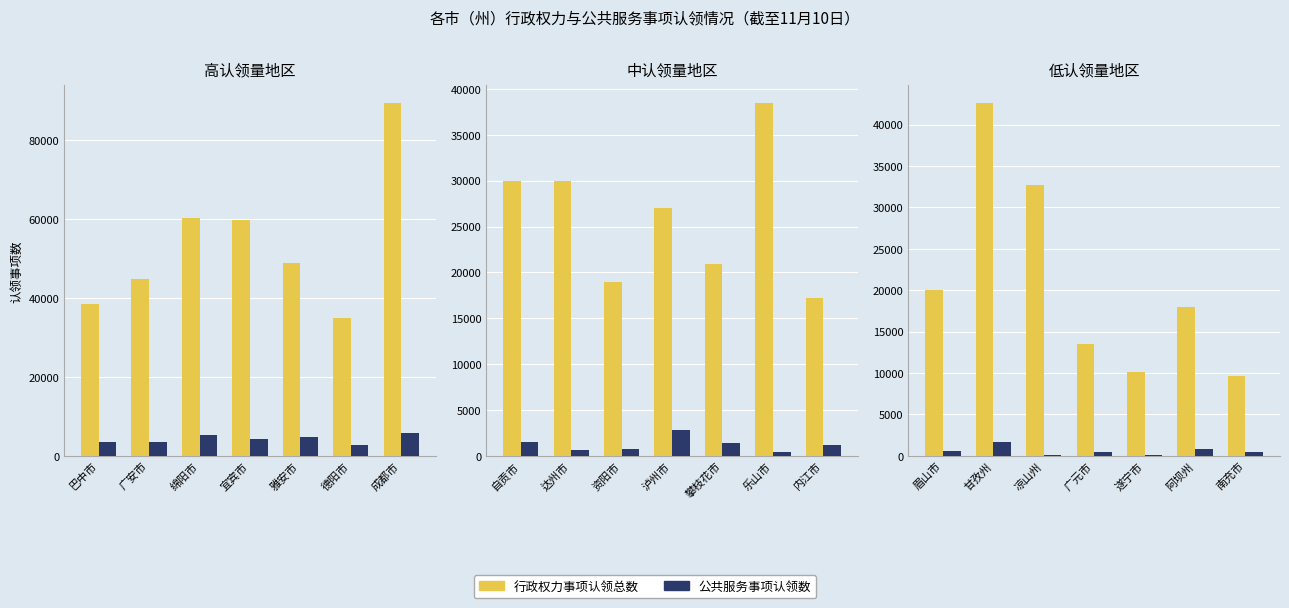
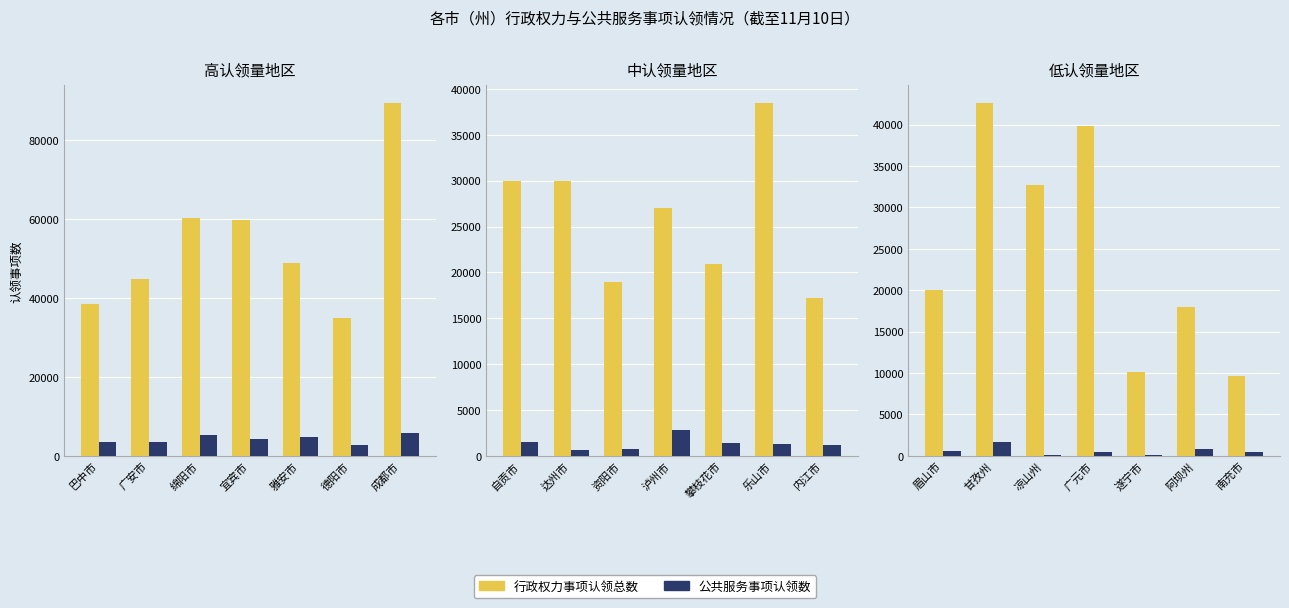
  {
    "高认领量地区": {
      "行政权力事项认领总数": {
        "巴中市": 39000,
        "广安市": 45000,
        "绵阳市": 60000,
        "宜宾市": 60000,
        "雅安市": 49000,
        "德阳市": 35000,
        "成都市": 89000
      },
      "公共服务事项认领数": {
        "巴中市": 3000,
        "广安市": 3000,
        "绵阳市": 5000,
        "宜宾市": 4000,
        "雅安市": 5000,
        "德阳市": 3000,
        "成都市": 6000
      }
    },
    "中认领量地区": {
      "行政权力事项认领总数": {
        "自贡市": 30000,
        "达州市": 30000,
        "资阳市": 19000,
        "泸州市": 27000,
        "攀枝花市": 21000,
        "乐山市": 38000,
        "内江市": 17000
      },
      "公共服务事项认领数": {
        "自贡市": 2000,
        "达州市": 1000,
        "资阳市": 1000,
        "泸州市": 3000,
        "攀枝花市": 1000,
-       "乐山市": 0,
+       "乐山市": 1000,
        "内江市": 1000
      }
    },
    "低认领量地区": {
      "行政权力事项认领总数": {
        "眉山市": 20000,
        "甘孜州": 43000,
        "凉山州": 33000,
-       "广元市": 13000,
+       "广元市": 40000,
        "遂宁市": 10000,
        "阿坝州": 18000,
        "南充市": 10000
      },
      "公共服务事项认领数": {
        "眉山市": 1000,
        "甘孜州": 2000,
        "广元市": 0,
        "阿坝州": 1000,
        "南充市": 0
      }
    }
  }
